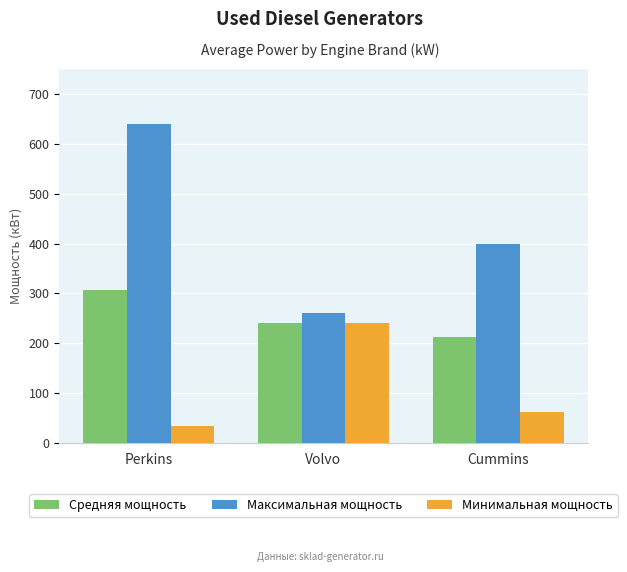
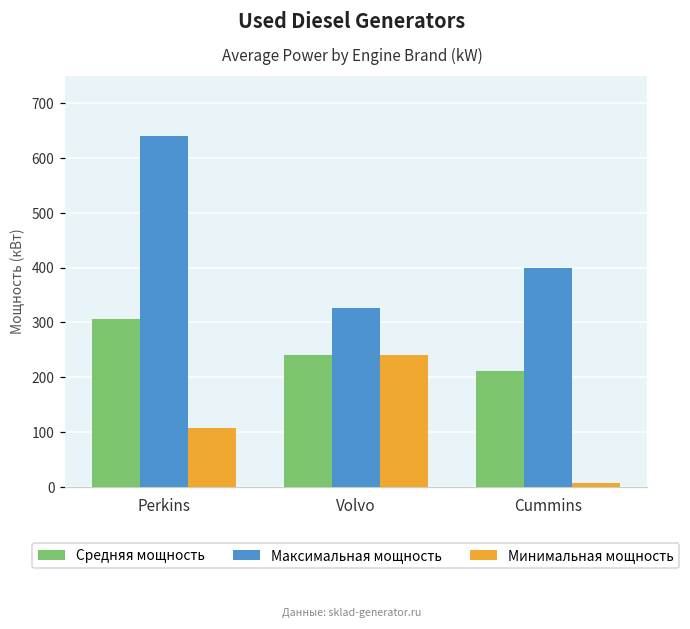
  {
    "Средняя мощность": {
      "Perkins": 310,
      "Volvo": 240,
      "Cummins": 210
    },
    "Максимальная мощность": {
      "Perkins": 640,
-     "Volvo": 260,
+     "Volvo": 330,
      "Cummins": 400
    },
    "Минимальная мощность": {
-     "Perkins": 30,
+     "Perkins": 110,
      "Volvo": 240,
-     "Cummins": 60
+     "Cummins": 10
    }
  }
